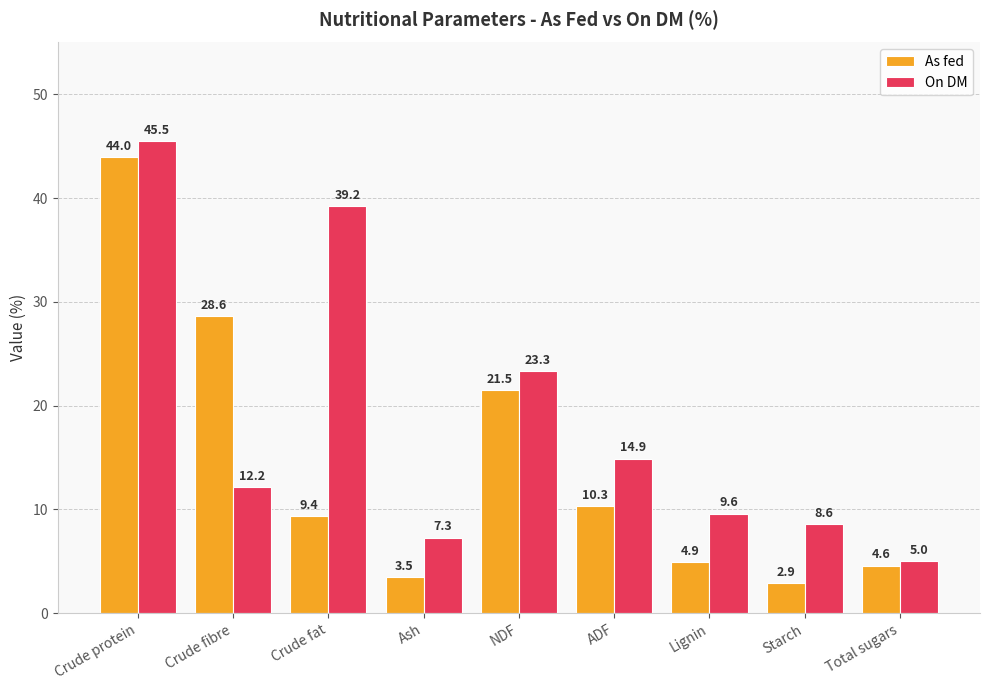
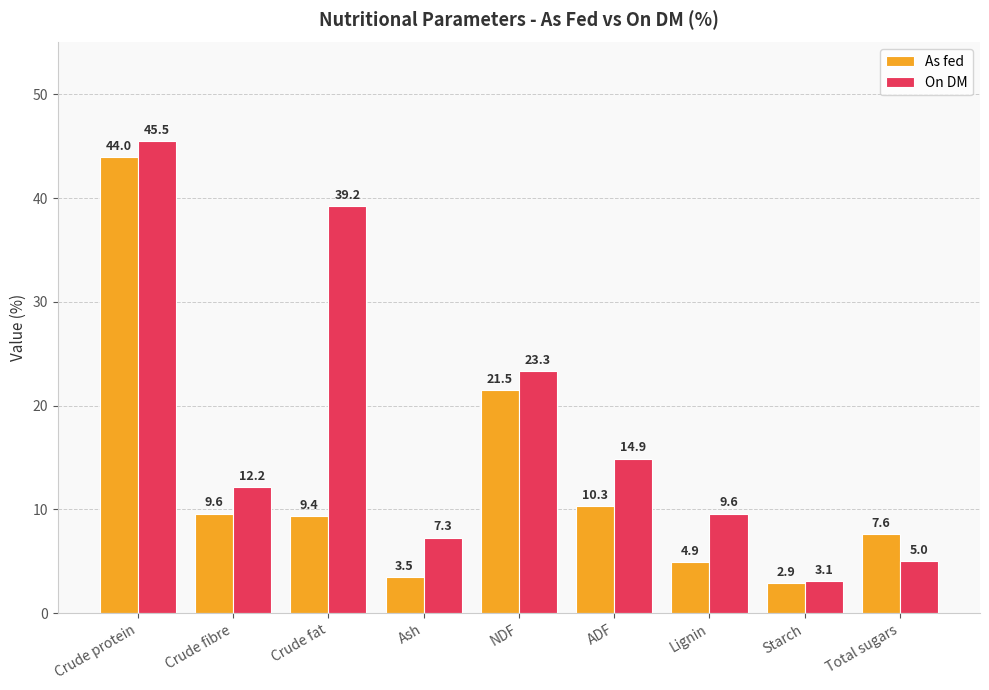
  {
    "As fed": {
      "Crude protein": 44.0,
-     "Crude fibre": 28.6,
+     "Crude fibre": 9.6,
      "Crude fat": 9.4,
      "Ash": 3.5,
      "NDF": 21.5,
      "ADF": 10.3,
      "Lignin": 4.9,
      "Starch": 2.9,
-     "Total sugars": 4.6
+     "Total sugars": 7.6
    },
    "On DM": {
      "Crude protein": 45.5,
      "Crude fibre": 12.2,
      "Crude fat": 39.2,
      "Ash": 7.3,
      "NDF": 23.3,
      "ADF": 14.9,
      "Lignin": 9.6,
-     "Starch": 8.6,
+     "Starch": 3.1,
      "Total sugars": 5.0
    }
  }
